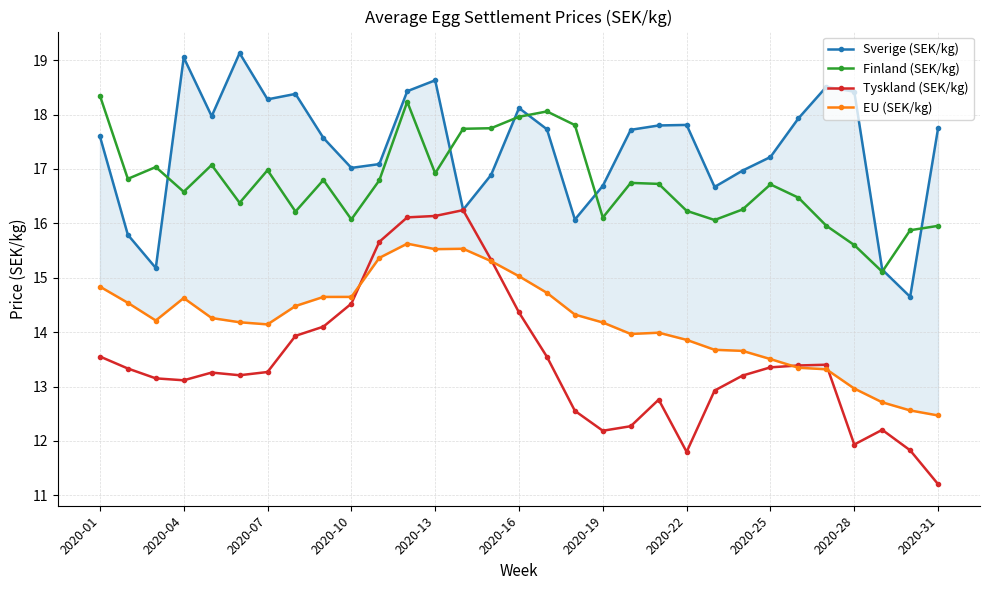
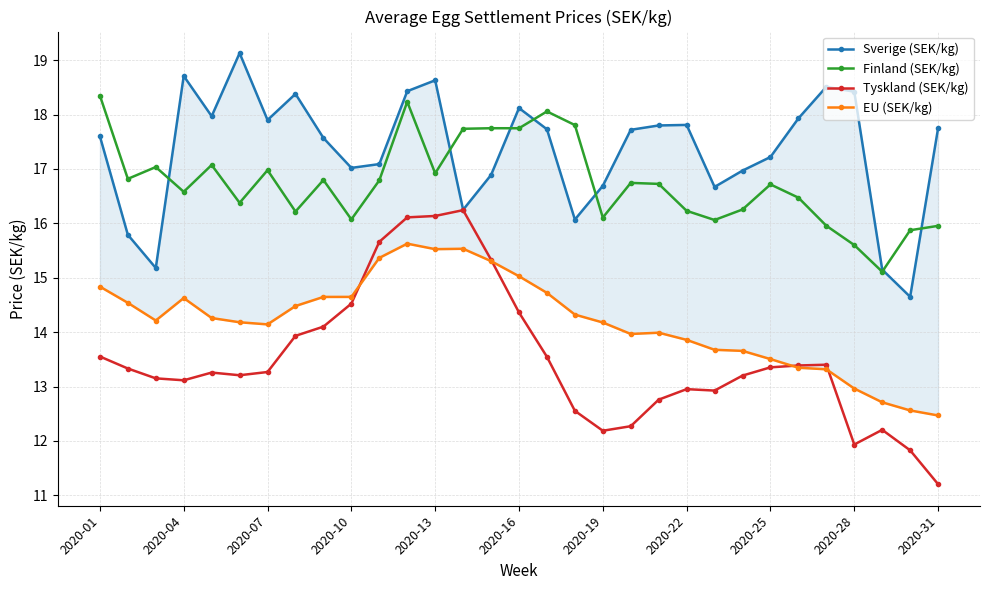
  {
    "Sverige (SEK/kg)": {
      "2020-01": 17.6,
-     "2020-04": 19.1,
-     "2020-07": 18.3,
+     "2020-04": 18.7,
+     "2020-07": 17.9,
      "2020-10": 17.0,
      "2020-13": 18.6,
      "2020-16": 18.1,
      "2020-19": 16.7,
      "2020-22": 17.8,
      "2020-25": 17.2,
      "2020-31": 17.8
    },
    "Finland (SEK/kg)": {
      "2020-01": 18.3,
      "2020-04": 16.6,
      "2020-07": 17.0,
      "2020-10": 16.1,
      "2020-13": 16.9,
-     "2020-16": 18.0,
+     "2020-16": 17.7,
      "2020-19": 16.1,
      "2020-22": 16.2,
      "2020-25": 16.7,
      "2020-28": 15.6,
      "2020-31": 16.0
    },
    "Tyskland (SEK/kg)": {
      "2020-01": 13.6,
      "2020-04": 13.1,
      "2020-07": 13.3,
      "2020-10": 14.5,
      "2020-13": 16.1,
      "2020-16": 14.4,
      "2020-19": 12.2,
-     "2020-22": 11.8,
+     "2020-22": 13.0,
      "2020-25": 13.4,
      "2020-28": 11.9,
      "2020-31": 11.2
    },
    "EU (SEK/kg)": {
      "2020-01": 14.8,
      "2020-04": 14.6,
      "2020-07": 14.1,
      "2020-10": 14.6,
      "2020-13": 15.5,
      "2020-16": 15.0,
      "2020-19": 14.2,
      "2020-22": 13.9,
      "2020-25": 13.5,
      "2020-28": 13.0,
      "2020-31": 12.5
    }
  }
